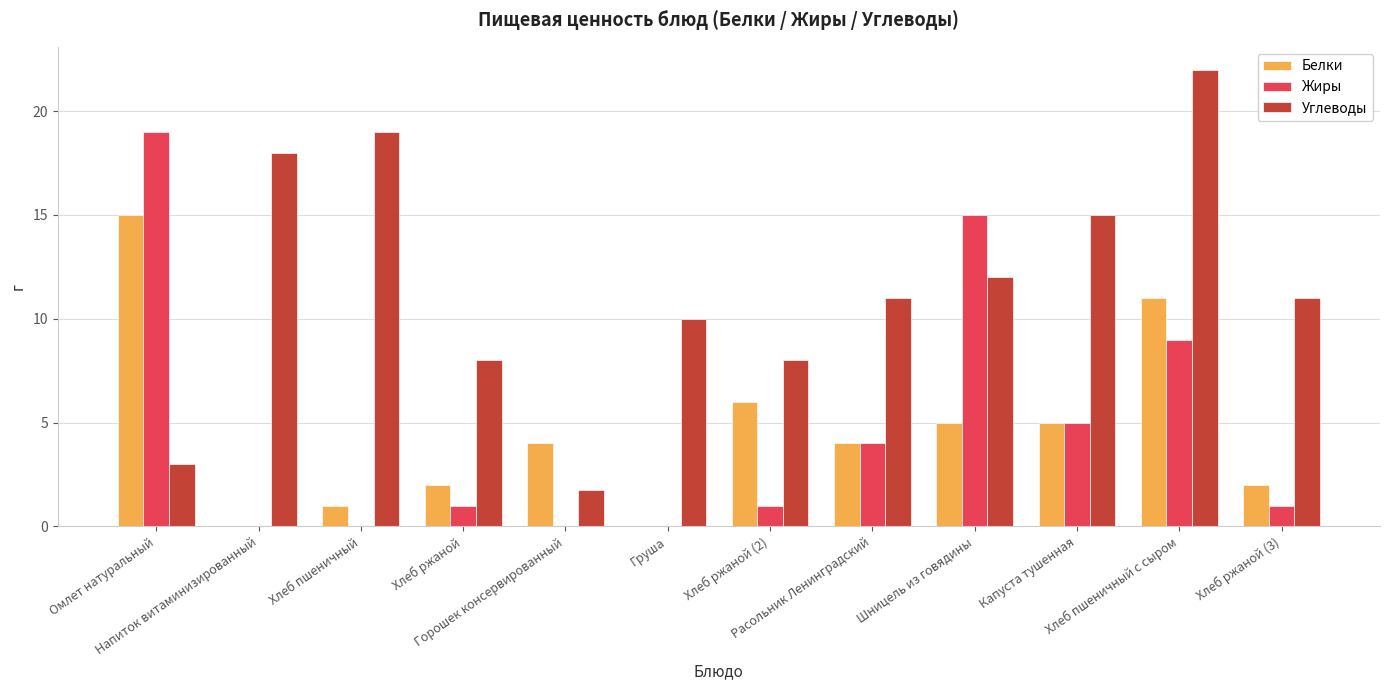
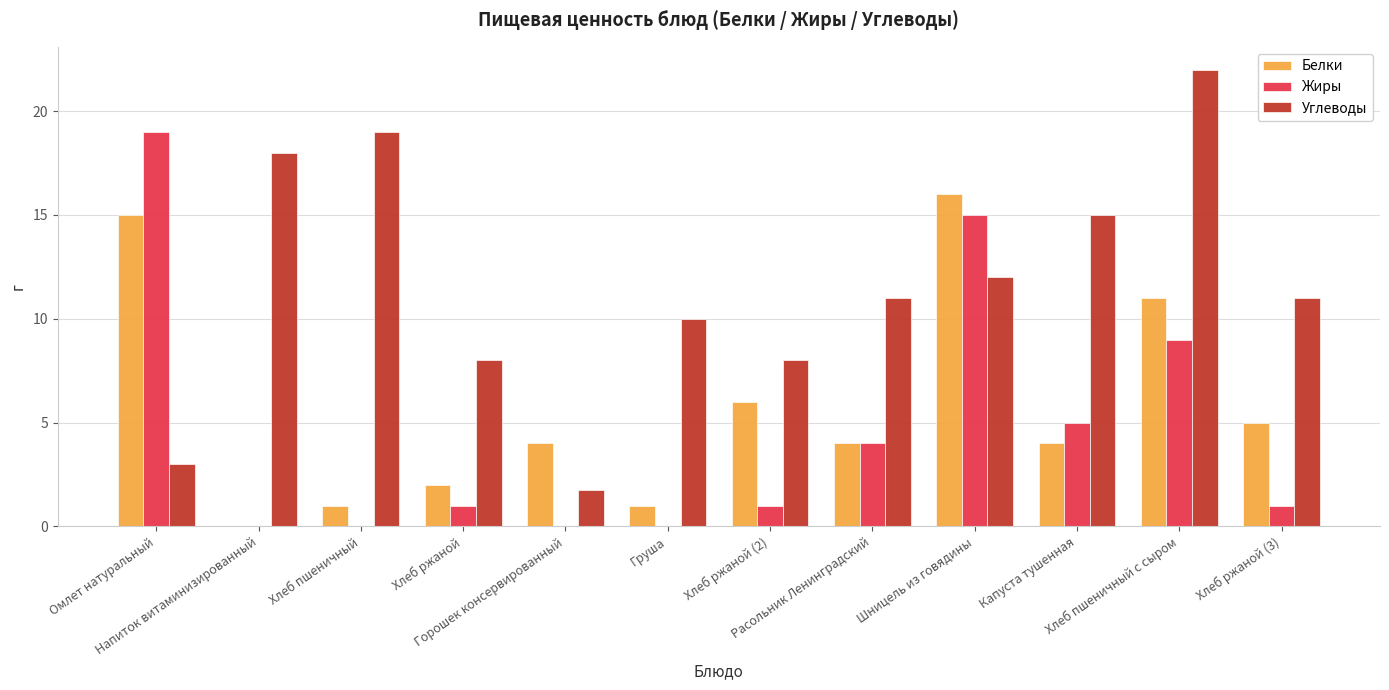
  {
    "Белки": {
      "Омлет натуральный": 15,
      "Напиток витаминизированный": 0,
      "Хлеб пшеничный": 1,
      "Хлеб ржаной": 2,
      "Горошек консервированный": 4,
-     "Груша": 0,
+     "Груша": 1,
      "Хлеб ржаной (2)": 6,
      "Расольник Ленинградский": 4,
-     "Шницель из говядины": 5,
-     "Капуста тушенная": 5,
+     "Шницель из говядины": 16,
+     "Капуста тушенная": 4,
      "Хлеб пшеничный с сыром": 11,
-     "Хлеб ржаной (3)": 2
+     "Хлеб ржаной (3)": 5
    }
  }
